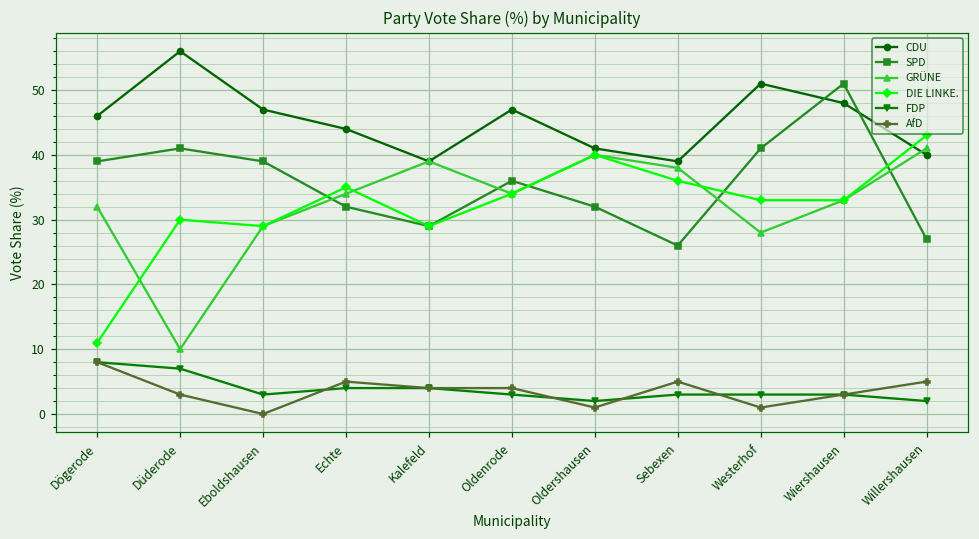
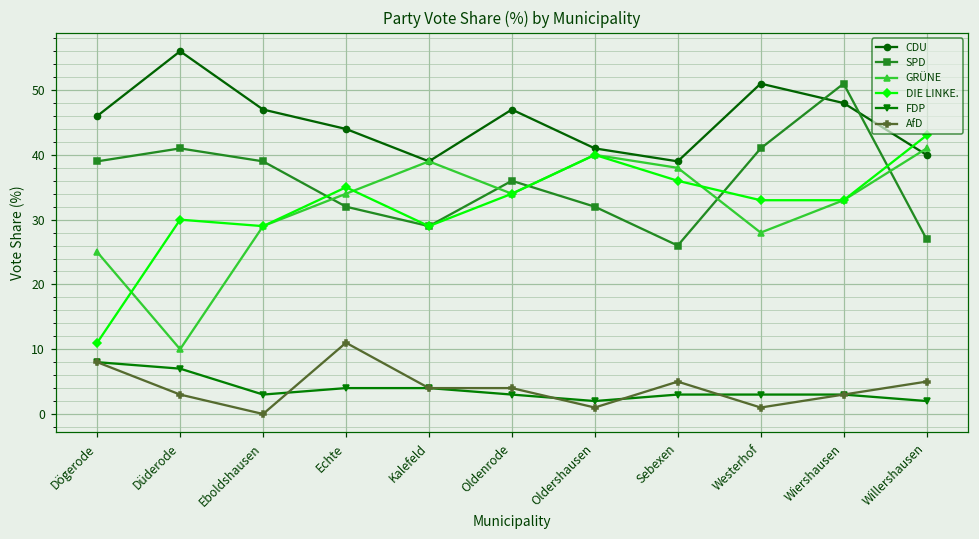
  {
    "GRÜNE": {
-     "Dögerode": 32,
+     "Dögerode": 25,
      "Düderode": 10,
      "Echte": 34,
      "Sebexen": 38,
      "Westerhof": 28,
      "Willershausen": 41
    },
    "DIE LINKE.": {
      "Dögerode": 11,
      "Düderode": 30,
      "Echte": 35,
      "Sebexen": 36,
      "Westerhof": 33
    },
    "AfD": {
      "Düderode": 3,
      "Eboldshausen": 0,
-     "Echte": 5,
+     "Echte": 11,
      "Oldenrode": 4,
      "Oldershausen": 1,
      "Sebexen": 5,
      "Westerhof": 1,
      "Willershausen": 5
    }
  }
